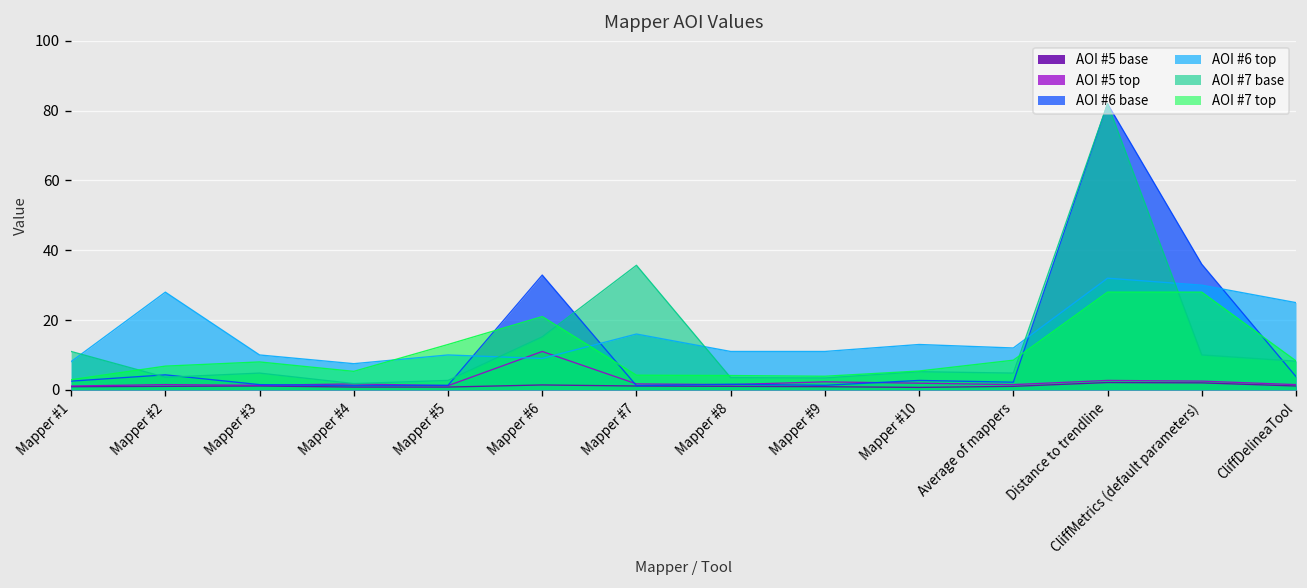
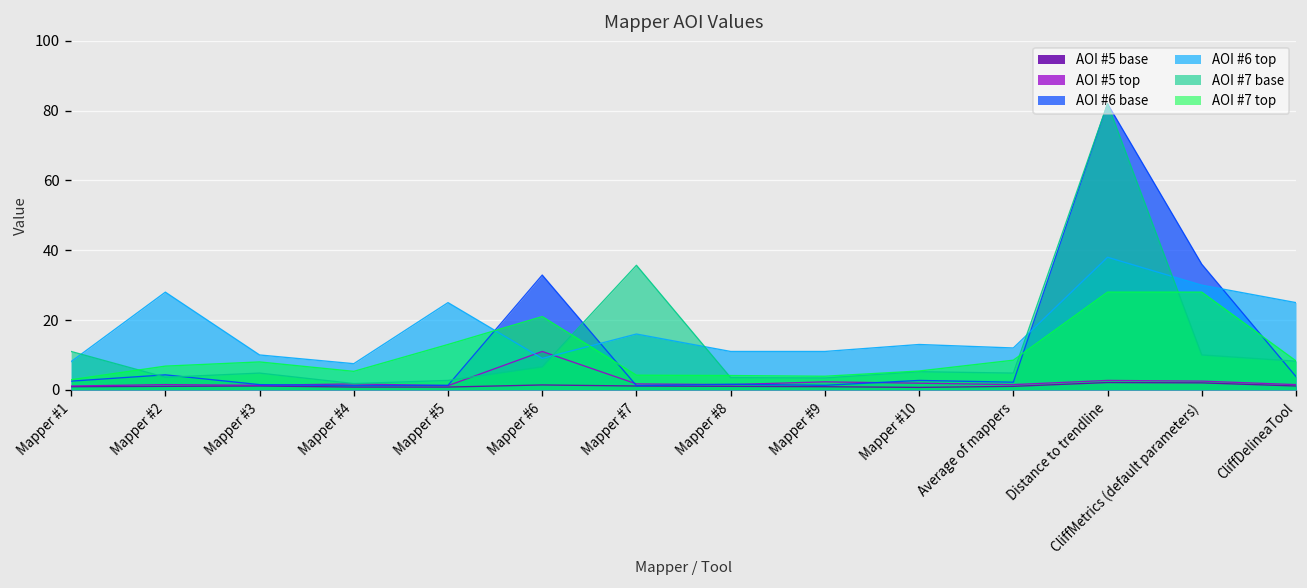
  {
    "AOI #5 base": {
      "Mapper #6": 1,
      "Mapper #10": 1
    },
    "AOI #5 top": {
      "Mapper #6": 11,
      "Mapper #9": 2
    },
    "AOI #6 base": {
      "Mapper #6": 33,
      "CliffMetrics (default parameters)": 36,
      "CliffDelineaTool": 4
    },
    "AOI #6 top": {
      "Mapper #1": 8,
      "Mapper #2": 28,
      "Mapper #3": 10,
      "Mapper #4": 8,
-     "Mapper #5": 10,
+     "Mapper #5": 25,
      "Mapper #6": 9,
      "Mapper #7": 16,
      "Mapper #8": 11,
      "Mapper #9": 11,
      "Mapper #10": 13,
      "Average of mappers": 12,
-     "Distance to trendline": 32,
+     "Distance to trendline": 38,
      "CliffMetrics (default parameters)": 30,
      "CliffDelineaTool": 25
    },
    "AOI #7 base": {
      "Mapper #1": 11,
      "Mapper #3": 5,
      "Mapper #5": 3,
-     "Mapper #6": 15,
+     "Mapper #6": 7,
      "Mapper #7": 36,
      "Average of mappers": 5,
      "CliffMetrics (default parameters)": 10
    },
    "AOI #7 top": {
      "Mapper #2": 7,
      "Mapper #3": 8,
      "Mapper #4": 5,
      "Mapper #5": 13,
      "Mapper #6": 21,
      "Mapper #7": 4,
      "Average of mappers": 9,
      "Distance to trendline": 28,
      "CliffMetrics (default parameters)": 28
    }
  }
